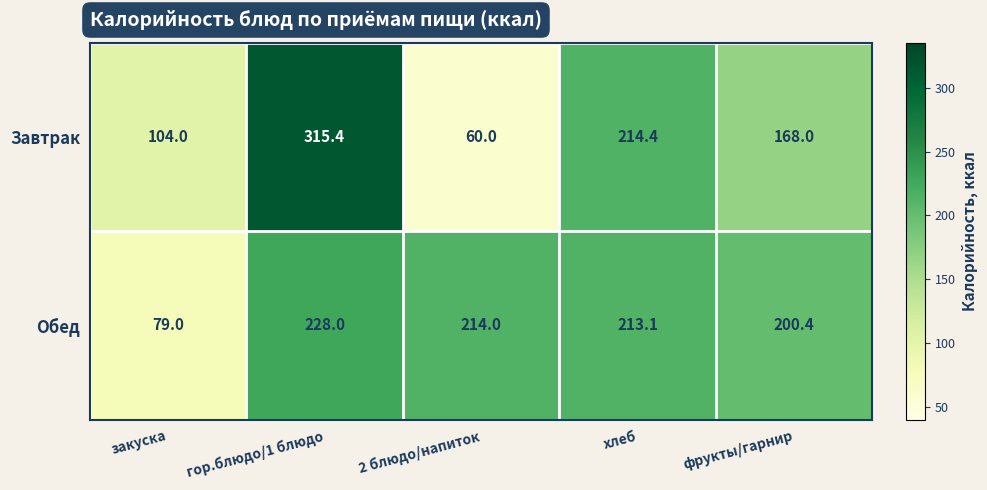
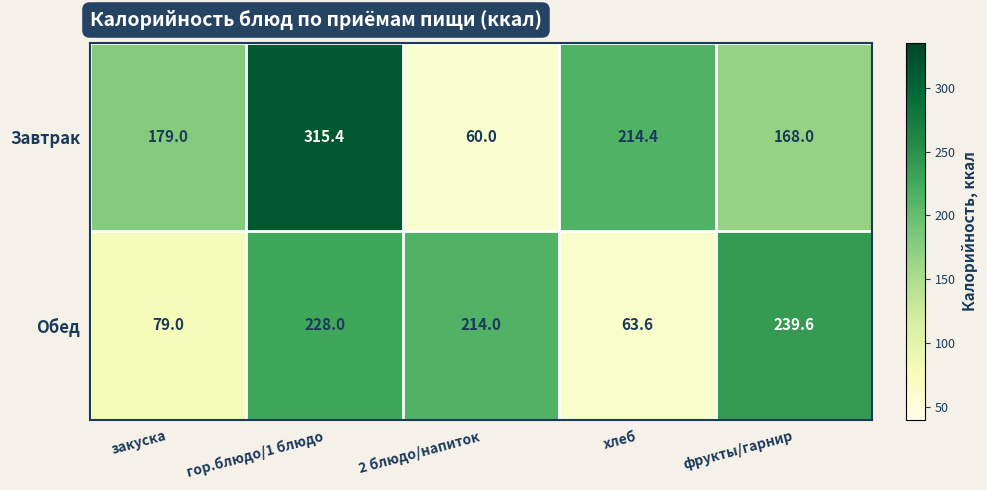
  {
    "Завтрак": {
-     "закуска": 104.0,
+     "закуска": 179.0,
      "гор.блюдо/1 блюдо": 315.4,
      "2 блюдо/напиток": 60.0,
      "хлеб": 214.4,
      "фрукты/гарнир": 168.0
    },
    "Обед": {
      "закуска": 79.0,
      "гор.блюдо/1 блюдо": 228.0,
      "2 блюдо/напиток": 214.0,
-     "хлеб": 213.1,
-     "фрукты/гарнир": 200.4
+     "хлеб": 63.6,
+     "фрукты/гарнир": 239.6
    }
  }
